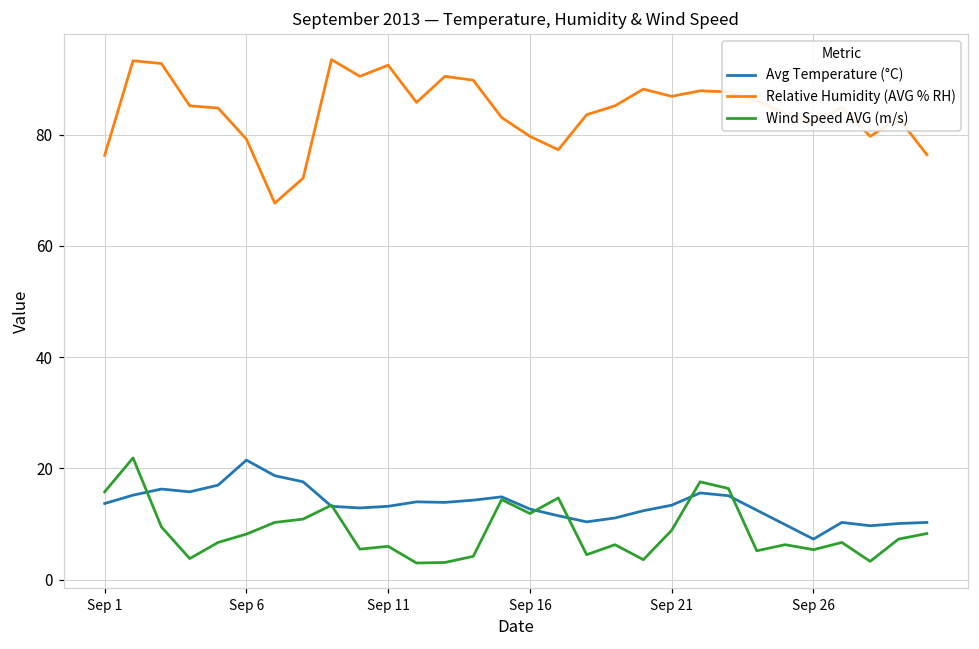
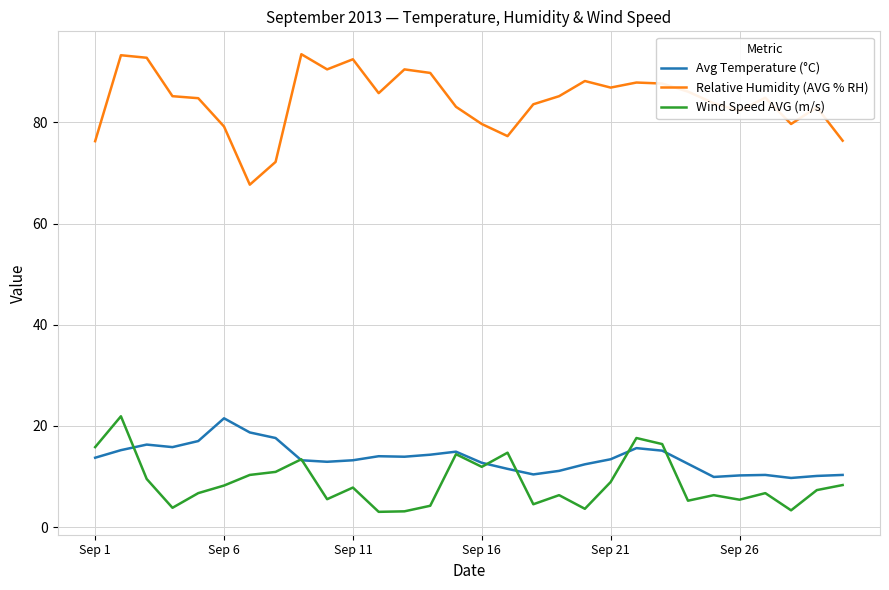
  {
    "Avg Temperature (°C)": {
      "Sep 1": 14,
      "Sep 6": 22,
      "Sep 11": 13,
      "Sep 16": 13,
      "Sep 21": 13,
-     "Sep 26": 7
+     "Sep 26": 10
    },
    "Relative Humidity (AVG % RH)": {
      "Sep 1": 76,
      "Sep 6": 79,
      "Sep 11": 93,
      "Sep 16": 80,
      "Sep 21": 87
    },
    "Wind Speed AVG (m/s)": {
      "Sep 1": 16,
      "Sep 6": 8,
-     "Sep 11": 6,
+     "Sep 11": 8,
      "Sep 16": 12,
      "Sep 21": 9,
      "Sep 26": 5
    }
  }
